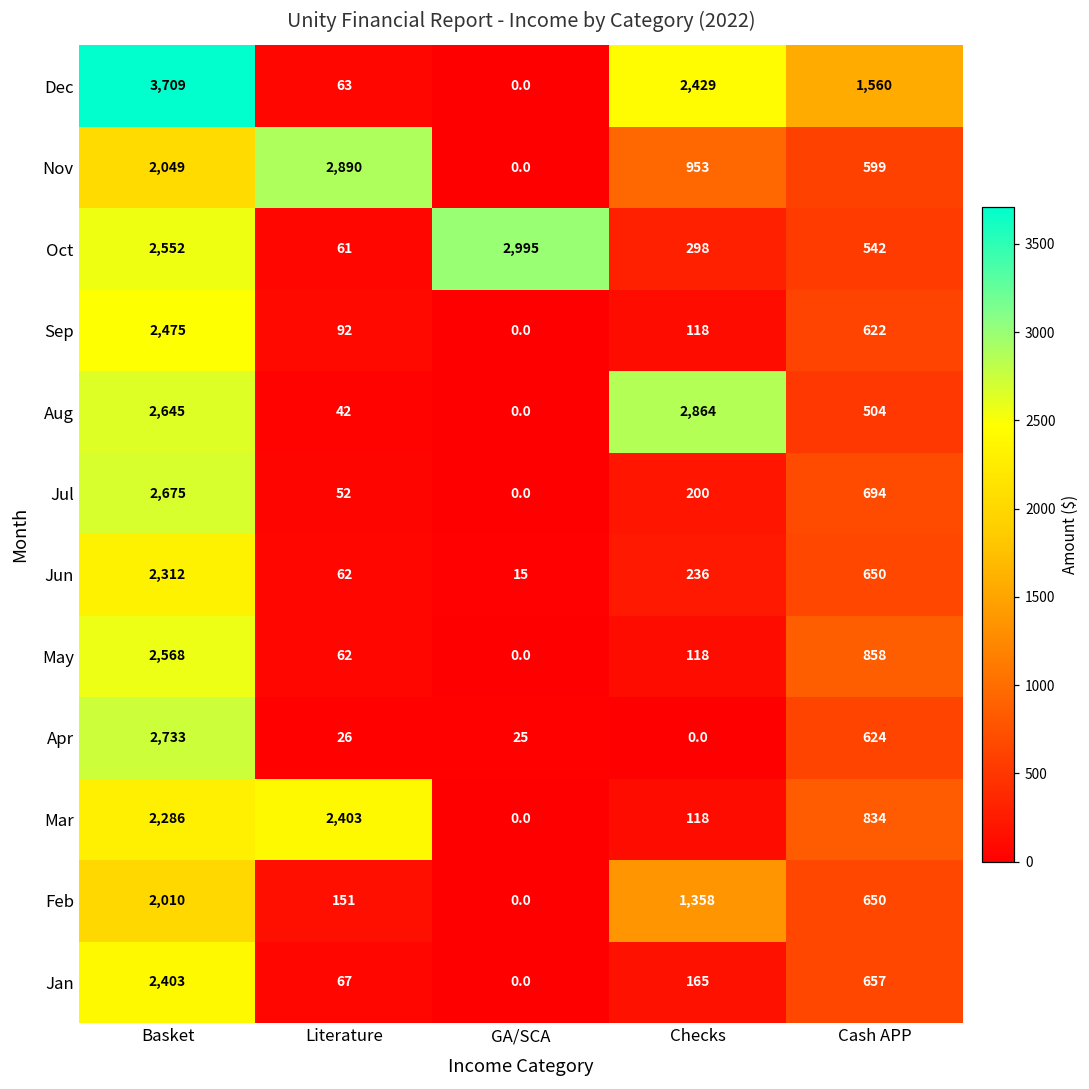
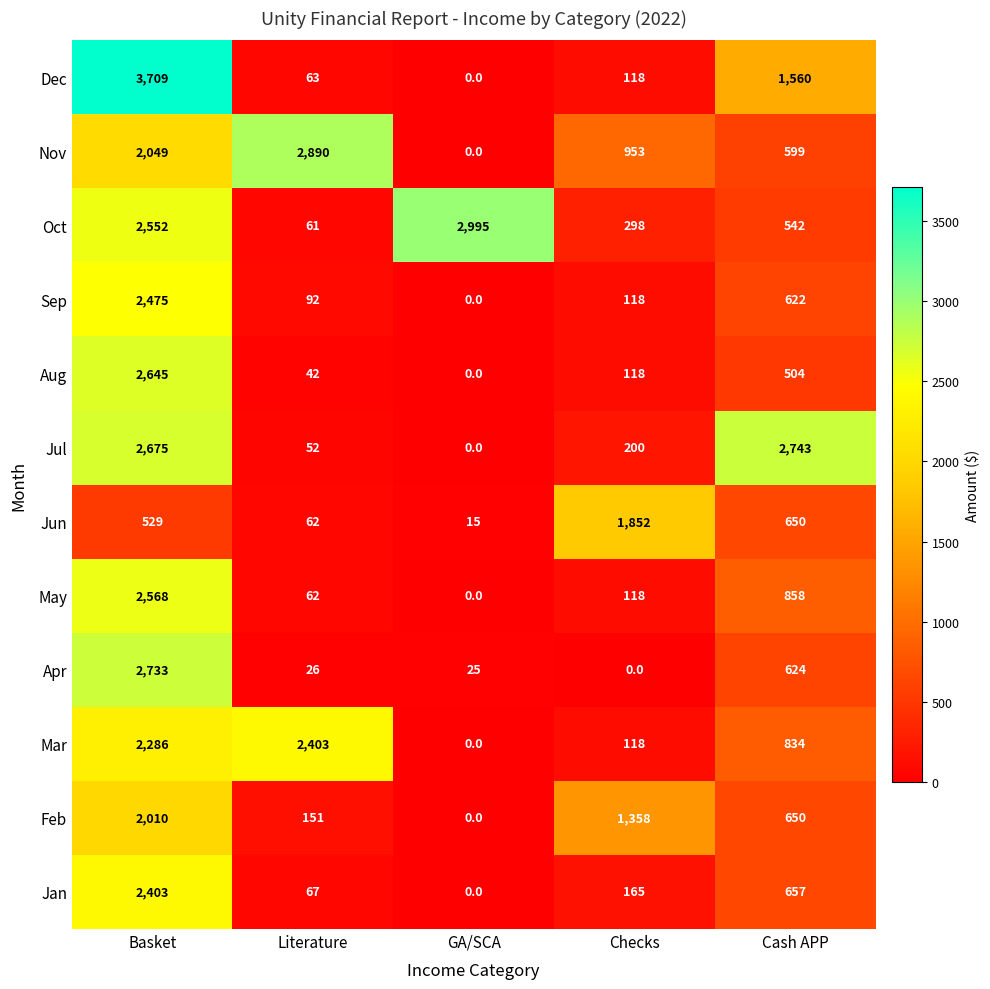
  {
    "Dec": {
      "Basket": "3,709",
      "Literature": "63",
      "GA/SCA": "0.0",
-     "Checks": "2,429",
+     "Checks": "118",
      "Cash APP": "1,560"
    },
    "Nov": {
      "Basket": "2,049",
      "Literature": "2,890",
      "GA/SCA": "0.0",
      "Checks": "953",
      "Cash APP": "599"
    },
    "Oct": {
      "Basket": "2,552",
      "Literature": "61",
      "GA/SCA": "2,995",
      "Checks": "298",
      "Cash APP": "542"
    },
    "Sep": {
      "Basket": "2,475",
      "Literature": "92",
      "GA/SCA": "0.0",
      "Checks": "118",
      "Cash APP": "622"
    },
    "Aug": {
      "Basket": "2,645",
      "Literature": "42",
      "GA/SCA": "0.0",
-     "Checks": "2,864",
+     "Checks": "118",
      "Cash APP": "504"
    },
    "Jul": {
      "Basket": "2,675",
      "Literature": "52",
      "GA/SCA": "0.0",
      "Checks": "200",
-     "Cash APP": "694"
+     "Cash APP": "2,743"
    },
    "Jun": {
-     "Basket": "2,312",
+     "Basket": "529",
      "Literature": "62",
      "GA/SCA": "15",
-     "Checks": "236",
+     "Checks": "1,852",
      "Cash APP": "650"
    },
    "May": {
      "Basket": "2,568",
      "Literature": "62",
      "GA/SCA": "0.0",
      "Checks": "118",
      "Cash APP": "858"
    },
    "Apr": {
      "Basket": "2,733",
      "Literature": "26",
      "GA/SCA": "25",
      "Checks": "0.0",
      "Cash APP": "624"
    },
    "Mar": {
      "Basket": "2,286",
      "Literature": "2,403",
      "GA/SCA": "0.0",
      "Checks": "118",
      "Cash APP": "834"
    },
    "Feb": {
      "Basket": "2,010",
      "Literature": "151",
      "GA/SCA": "0.0",
      "Checks": "1,358",
      "Cash APP": "650"
    },
    "Jan": {
      "Basket": "2,403",
      "Literature": "67",
      "GA/SCA": "0.0",
      "Checks": "165",
      "Cash APP": "657"
    }
  }
